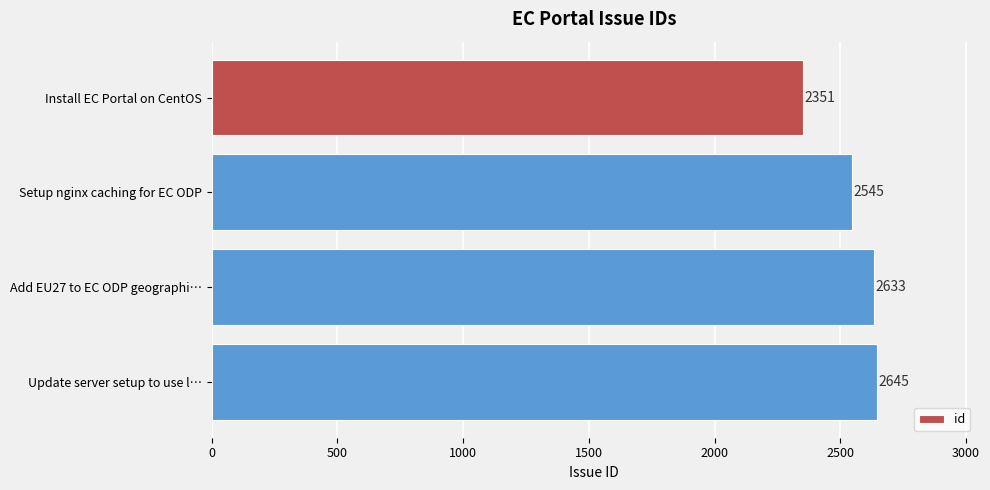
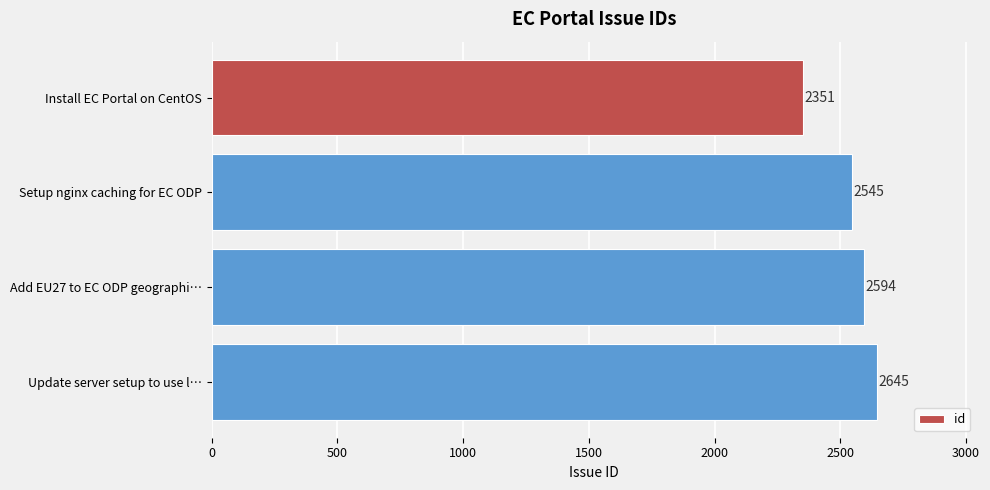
  {
    "Install EC Portal on CentOS": 2351,
    "Setup nginx caching for EC ODP": 2545,
-   "Add EU27 to EC ODP geographi…": 2633,
+   "Add EU27 to EC ODP geographi…": 2594,
    "Update server setup to use l…": 2645
  }
